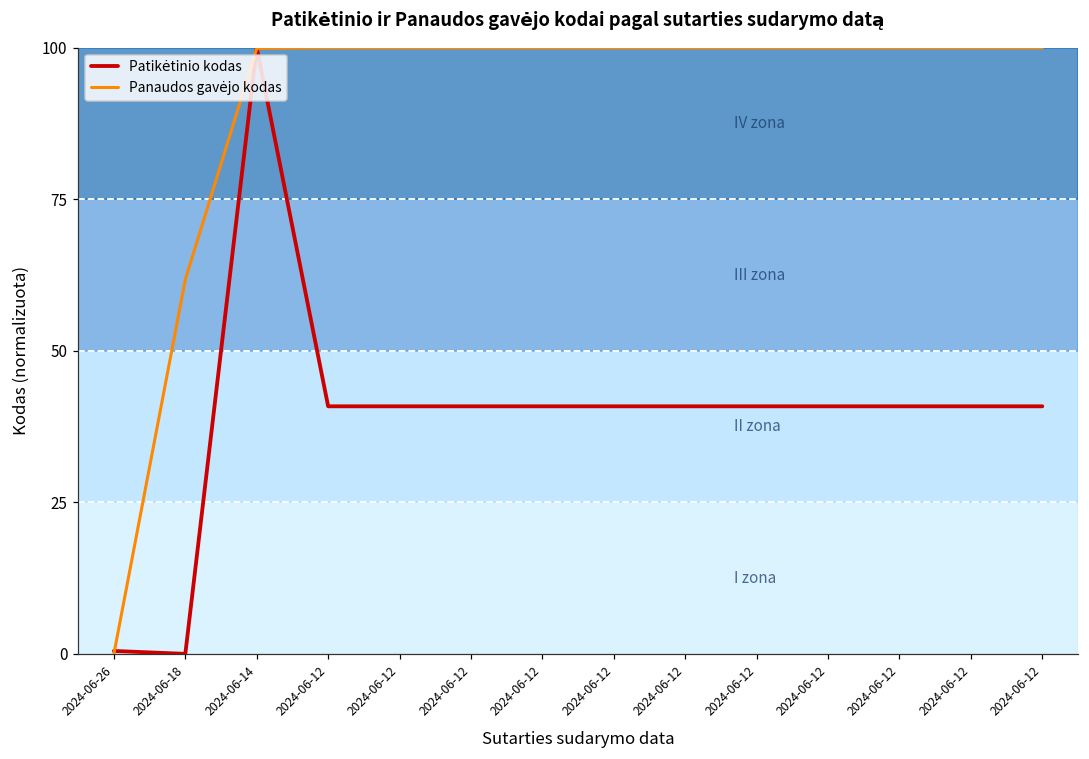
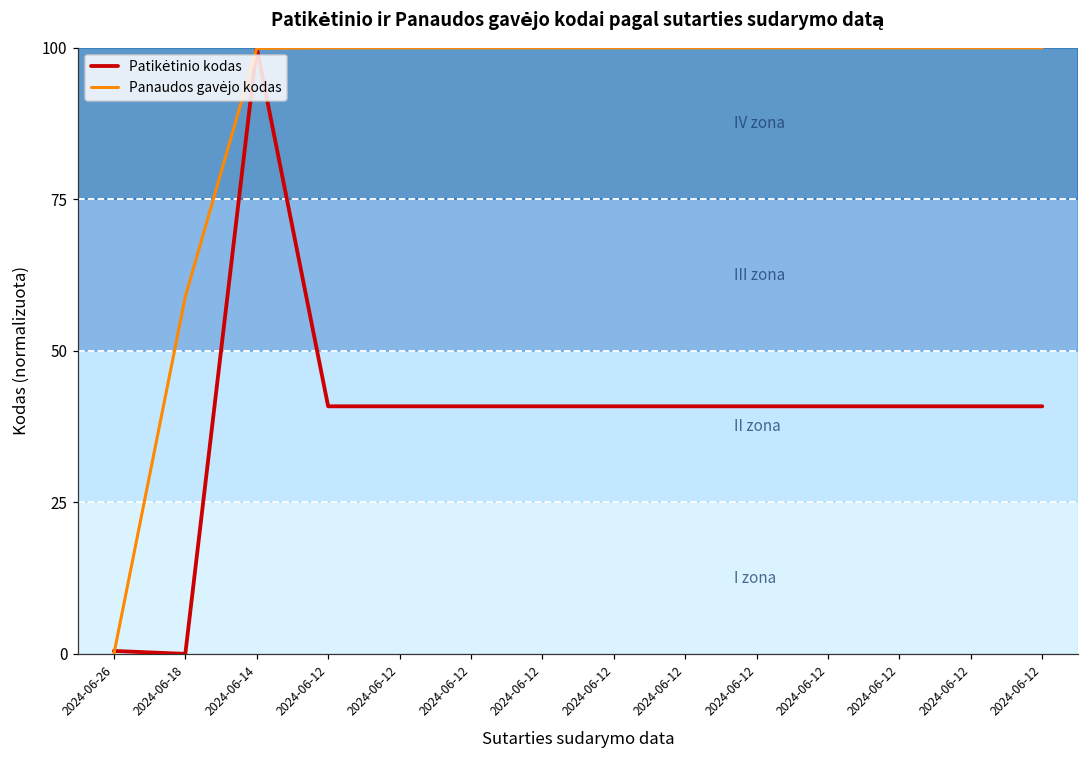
  {
    "Patikėtinio kodas": {
      "2024-06-26": 0,
      "2024-06-18": 0
    },
    "Panaudos gavėjo kodas": {
      "2024-06-26": 0,
-     "2024-06-18": 62
+     "2024-06-18": 59
    }
  }
